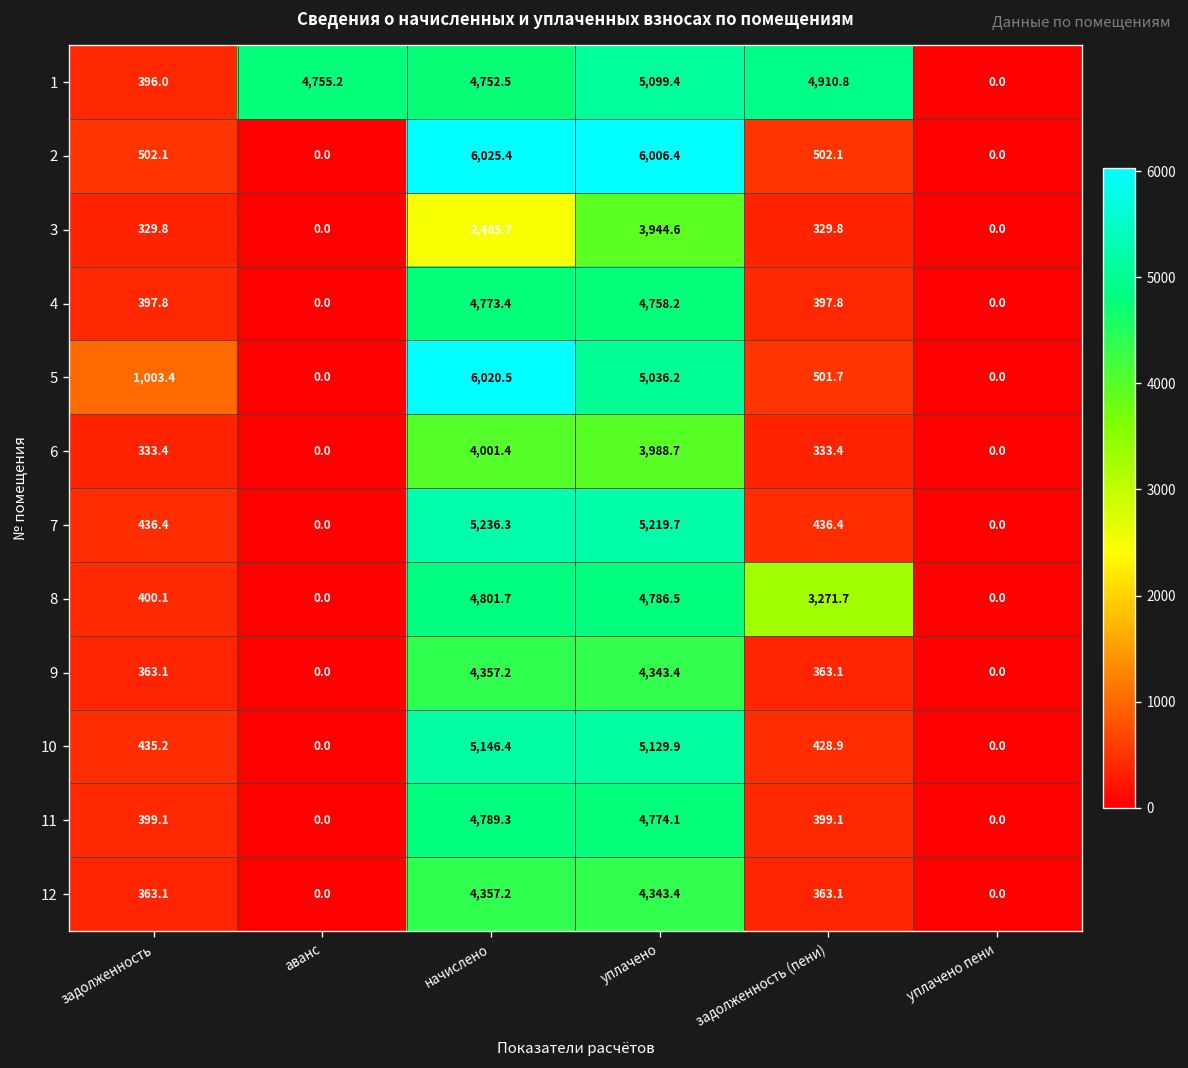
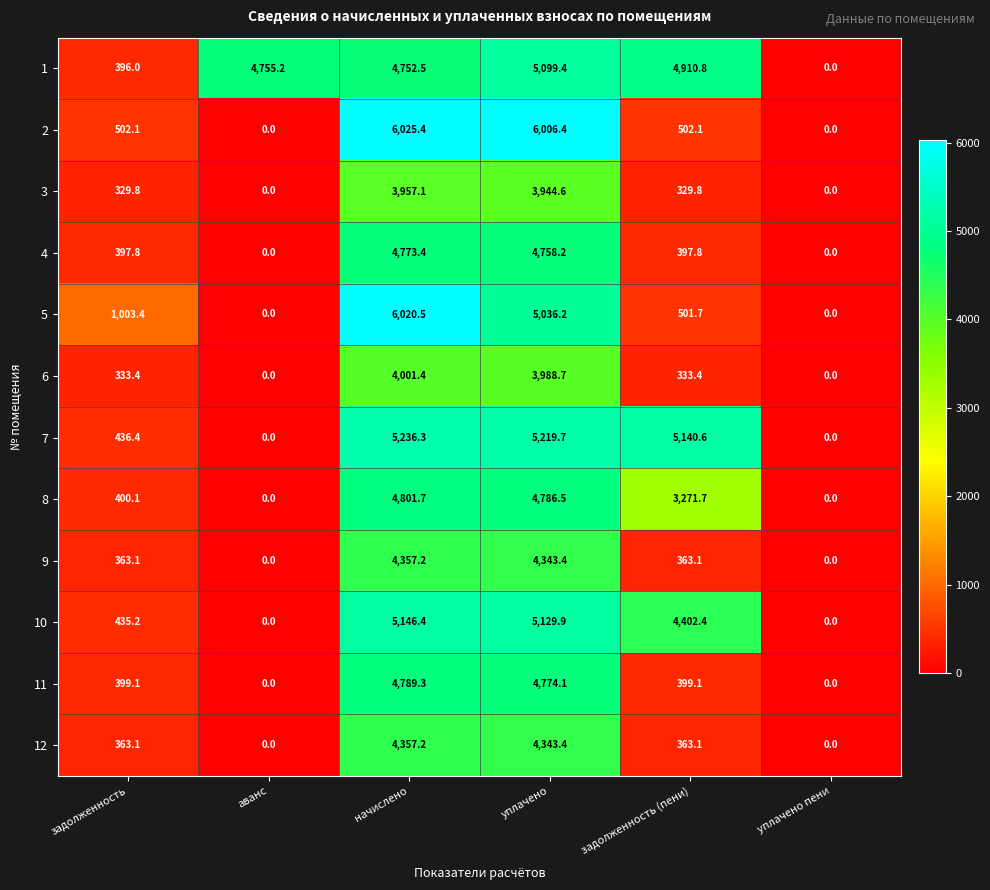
  {
    "1": {
      "задолженность": "396.0",
      "аванс": "4,755.2",
      "начислено": "4,752.5",
      "уплачено": "5,099.4",
      "задолженность (пени)": "4,910.8",
      "уплачено пени": "0.0"
    },
    "2": {
      "задолженность": "502.1",
      "аванс": "0.0",
      "начислено": "6,025.4",
      "уплачено": "6,006.4",
      "задолженность (пени)": "502.1",
      "уплачено пени": "0.0"
    },
    "3": {
      "задолженность": "329.8",
      "аванс": "0.0",
-     "начислено": "2,485.7",
+     "начислено": "3,957.1",
      "уплачено": "3,944.6",
      "задолженность (пени)": "329.8",
      "уплачено пени": "0.0"
    },
    "4": {
      "задолженность": "397.8",
      "аванс": "0.0",
      "начислено": "4,773.4",
      "уплачено": "4,758.2",
      "задолженность (пени)": "397.8",
      "уплачено пени": "0.0"
    },
    "5": {
      "задолженность": "1,003.4",
      "аванс": "0.0",
      "начислено": "6,020.5",
      "уплачено": "5,036.2",
      "задолженность (пени)": "501.7",
      "уплачено пени": "0.0"
    },
    "6": {
      "задолженность": "333.4",
      "аванс": "0.0",
      "начислено": "4,001.4",
      "уплачено": "3,988.7",
      "задолженность (пени)": "333.4",
      "уплачено пени": "0.0"
    },
    "7": {
      "задолженность": "436.4",
      "аванс": "0.0",
      "начислено": "5,236.3",
      "уплачено": "5,219.7",
-     "задолженность (пени)": "436.4",
+     "задолженность (пени)": "5,140.6",
      "уплачено пени": "0.0"
    },
    "8": {
      "задолженность": "400.1",
      "аванс": "0.0",
      "начислено": "4,801.7",
      "уплачено": "4,786.5",
      "задолженность (пени)": "3,271.7",
      "уплачено пени": "0.0"
    },
    "9": {
      "задолженность": "363.1",
      "аванс": "0.0",
      "начислено": "4,357.2",
      "уплачено": "4,343.4",
      "задолженность (пени)": "363.1",
      "уплачено пени": "0.0"
    },
    "10": {
      "задолженность": "435.2",
      "аванс": "0.0",
      "начислено": "5,146.4",
      "уплачено": "5,129.9",
-     "задолженность (пени)": "428.9",
+     "задолженность (пени)": "4,402.4",
      "уплачено пени": "0.0"
    },
    "11": {
      "задолженность": "399.1",
      "аванс": "0.0",
      "начислено": "4,789.3",
      "уплачено": "4,774.1",
      "задолженность (пени)": "399.1",
      "уплачено пени": "0.0"
    },
    "12": {
      "задолженность": "363.1",
      "аванс": "0.0",
      "начислено": "4,357.2",
      "уплачено": "4,343.4",
      "задолженность (пени)": "363.1",
      "уплачено пени": "0.0"
    }
  }
